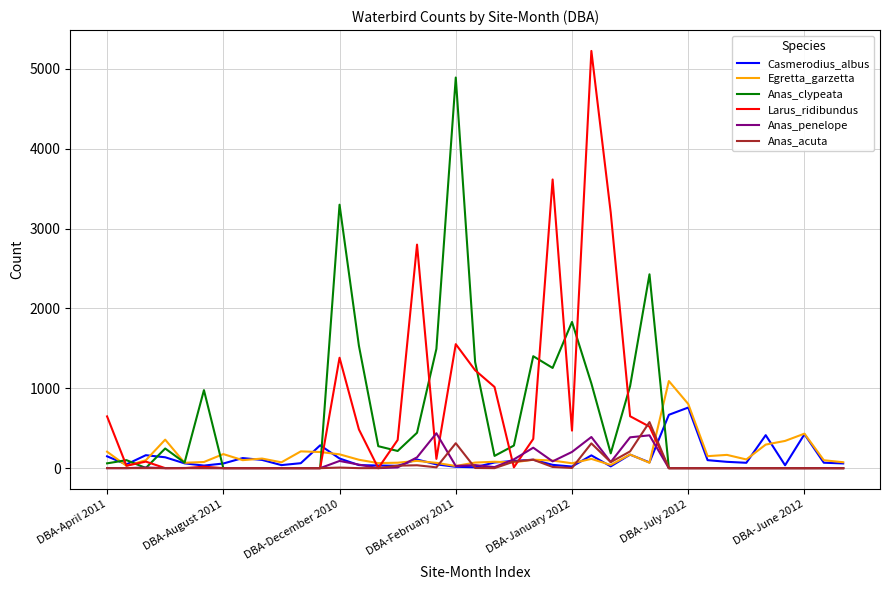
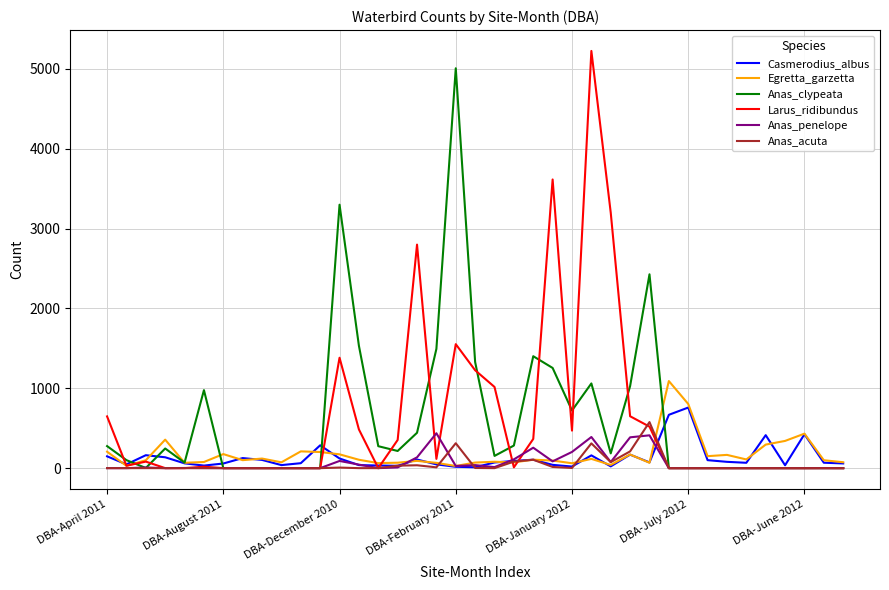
  {
    "Casmerodius_albus": {
      "DBA-April 2011": 100,
      "DBA-August 2011": 100,
      "DBA-July 2012": 800
    },
    "Egretta_garzetta": {
      "DBA-April 2011": 200,
      "DBA-August 2011": 200,
      "DBA-December 2010": 200,
      "DBA-January 2012": 100,
      "DBA-July 2012": 800
    },
    "Anas_clypeata": {
-     "DBA-April 2011": 100,
+     "DBA-April 2011": 300,
      "DBA-December 2010": 3300,
-     "DBA-February 2011": 4900,
-     "DBA-January 2012": 1800
+     "DBA-February 2011": 5000,
+     "DBA-January 2012": 700
    },
    "Larus_ridibundus": {
      "DBA-April 2011": 600,
      "DBA-December 2010": 1400,
      "DBA-February 2011": 1600,
      "DBA-January 2012": 500
    },
    "Anas_penelope": {
      "DBA-January 2012": 200
    },
    "Anas_acuta": {
      "DBA-December 2010": 0,
      "DBA-February 2011": 300
    }
  }
